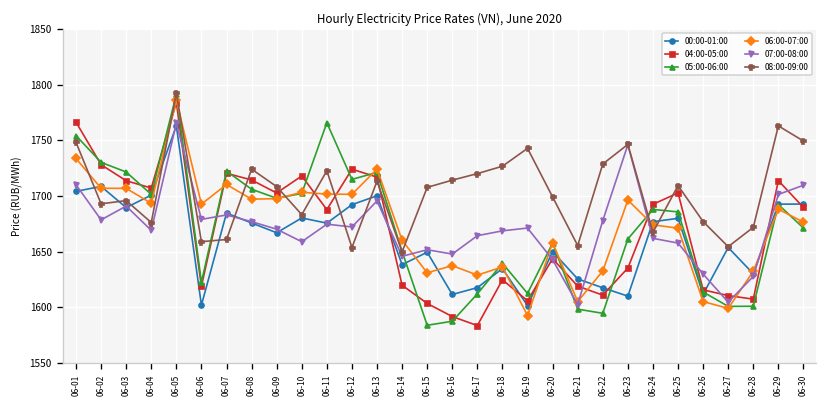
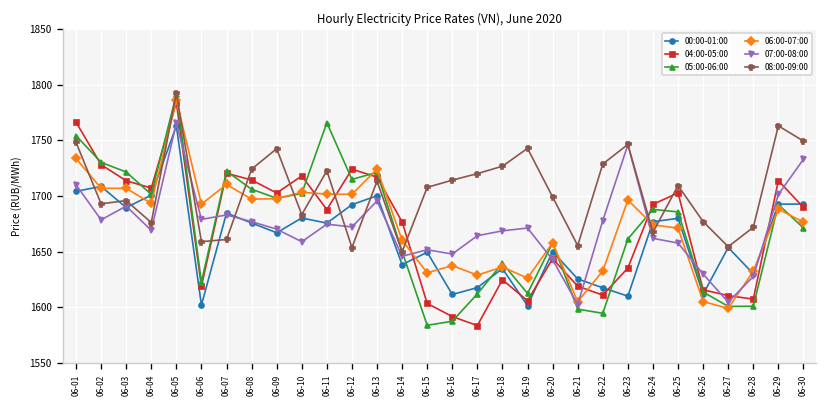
  {
    "00:00-01:00": {
      "06-01": 1700,
      "06-06": 1600,
      "06-09": 1670,
      "06-10": 1680,
      "06-12": 1690,
      "06-13": 1700,
      "06-14": 1640,
      "06-16": 1610,
      "06-17": 1620,
      "06-19": 1600,
      "06-20": 1650,
      "06-21": 1630,
      "06-22": 1620,
      "06-23": 1610,
      "06-24": 1680,
      "06-25": 1680,
      "06-30": 1690
    },
    "04:00-05:00": {
      "06-01": 1770,
      "06-03": 1710,
      "06-04": 1710,
      "06-06": 1620,
      "06-08": 1710,
      "06-09": 1700,
      "06-10": 1720,
      "06-11": 1690,
      "06-12": 1720,
      "06-13": 1720,
-     "06-14": 1620,
+     "06-14": 1680,
      "06-15": 1600,
      "06-16": 1590,
      "06-17": 1580,
      "06-18": 1620,
      "06-19": 1610,
      "06-21": 1620,
      "06-22": 1610,
      "06-23": 1640,
      "06-24": 1690,
      "06-25": 1700,
      "06-27": 1610,
      "06-28": 1610,
      "06-29": 1710,
      "06-30": 1690
    },
    "05:00-06:00": {
      "06-01": 1750,
      "06-03": 1720,
      "06-06": 1620,
      "06-08": 1710,
      "06-11": 1770,
      "06-12": 1710,
      "06-13": 1720,
      "06-15": 1580,
      "06-16": 1590,
      "06-17": 1610,
      "06-18": 1640,
      "06-19": 1610,
      "06-21": 1600,
      "06-22": 1590,
      "06-23": 1660,
      "06-24": 1690,
      "06-25": 1690,
      "06-28": 1600,
      "06-30": 1670
    },
    "06:00-07:00": {
      "06-01": 1730,
      "06-03": 1710,
      "06-04": 1690,
      "06-06": 1690,
      "06-07": 1710,
      "06-08": 1700,
      "06-11": 1700,
      "06-12": 1700,
      "06-13": 1720,
      "06-14": 1660,
      "06-15": 1630,
      "06-16": 1640,
      "06-17": 1630,
-     "06-19": 1590,
+     "06-19": 1630,
      "06-22": 1630,
      "06-23": 1700,
      "06-24": 1670,
      "06-25": 1670,
      "06-26": 1610,
      "06-29": 1690,
      "06-30": 1680
    },
    "07:00-08:00": {
      "06-01": 1710,
      "06-02": 1680,
      "06-04": 1670,
      "06-06": 1680,
      "06-09": 1670,
      "06-10": 1660,
      "06-12": 1670,
      "06-13": 1700,
      "06-14": 1650,
      "06-16": 1650,
      "06-17": 1660,
      "06-18": 1670,
      "06-19": 1670,
      "06-22": 1680,
      "06-24": 1660,
      "06-25": 1660,
      "06-26": 1630,
      "06-27": 1600,
      "06-29": 1700,
-     "06-30": 1710
+     "06-30": 1730
    },
    "08:00-09:00": {
      "06-01": 1750,
      "06-02": 1690,
      "06-03": 1700,
      "06-04": 1680,
      "06-06": 1660,
      "06-07": 1660,
      "06-08": 1720,
-     "06-09": 1710,
+     "06-09": 1740,
      "06-10": 1680,
      "06-11": 1720,
      "06-12": 1650,
      "06-13": 1710,
      "06-15": 1710,
      "06-16": 1710,
      "06-17": 1720,
      "06-18": 1730,
      "06-19": 1740,
      "06-20": 1700,
      "06-21": 1660,
      "06-22": 1730,
      "06-24": 1670,
      "06-25": 1710,
      "06-26": 1680,
      "06-28": 1670,
      "06-29": 1760,
      "06-30": 1750
    }
  }
